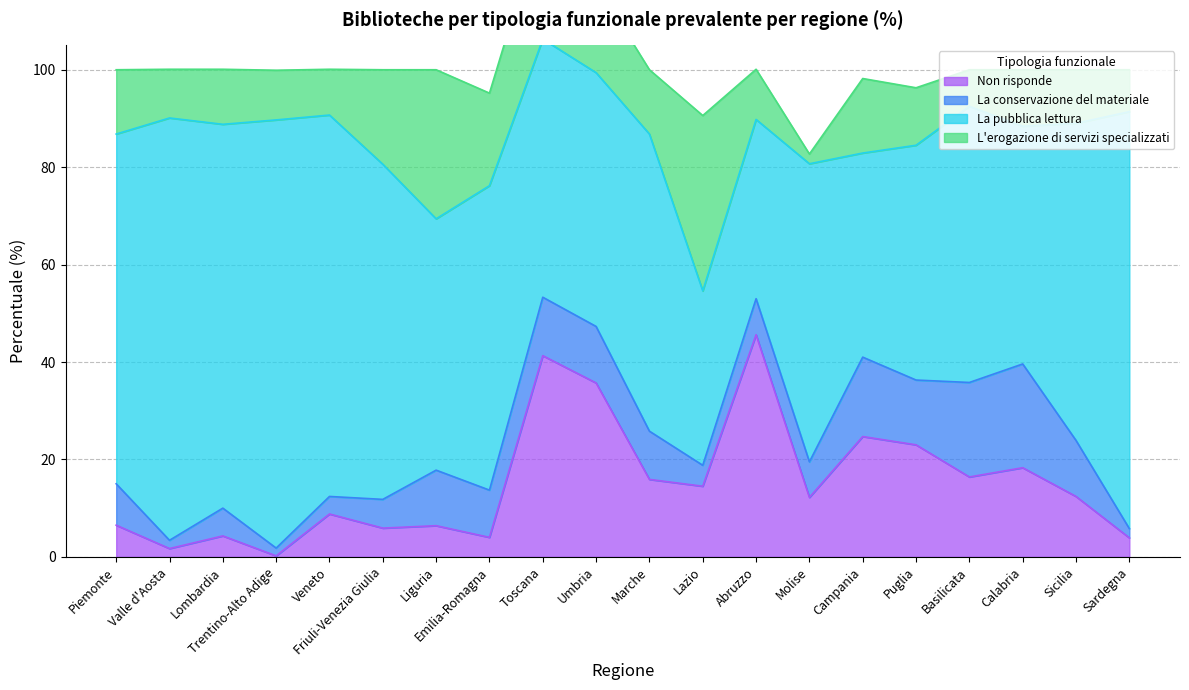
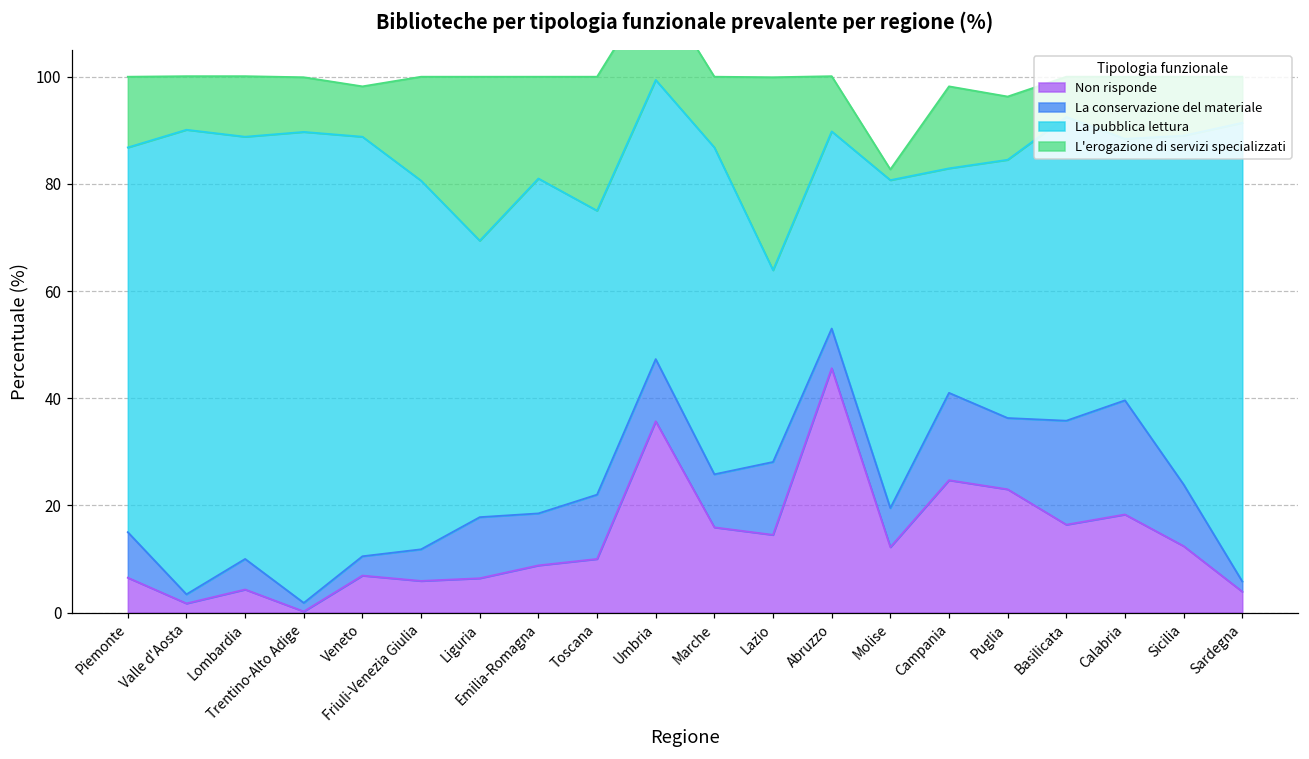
  {
    "Non risponde": {
      "Piemonte": 7,
      "Valle d'Aosta": 2,
      "Lombardia": 4,
      "Trentino-Alto Adige": 0,
-     "Veneto": 9,
+     "Veneto": 7,
      "Friuli-Venezia Giulia": 6,
      "Liguria": 6,
-     "Emilia-Romagna": 4,
-     "Toscana": 41,
+     "Emilia-Romagna": 9,
+     "Toscana": 10,
      "Umbria": 36,
      "Marche": 16,
      "Lazio": 15,
      "Abruzzo": 46,
      "Molise": 12,
      "Campania": 25,
      "Puglia": 23,
      "Basilicata": 16,
      "Calabria": 18,
      "Sicilia": 12,
      "Sardegna": 4
    },
    "La conservazione del materiale": {
      "Piemonte": 9,
      "Valle d'Aosta": 2,
      "Lombardia": 6,
      "Trentino-Alto Adige": 2,
      "Veneto": 4,
      "Friuli-Venezia Giulia": 6,
      "Liguria": 11,
      "Emilia-Romagna": 10,
      "Toscana": 12,
      "Umbria": 12,
      "Marche": 10,
-     "Lazio": 4,
+     "Lazio": 14,
      "Abruzzo": 7,
      "Molise": 7,
      "Campania": 16,
      "Puglia": 13,
      "Basilicata": 19,
      "Calabria": 21,
      "Sicilia": 11,
      "Sardegna": 2
    },
    "La pubblica lettura": {
      "Piemonte": 72,
      "Valle d'Aosta": 87,
      "Lombardia": 79,
      "Trentino-Alto Adige": 88,
      "Veneto": 78,
      "Friuli-Venezia Giulia": 69,
      "Liguria": 52,
      "Emilia-Romagna": 63,
      "Umbria": 52,
      "Marche": 61,
      "Lazio": 36,
      "Abruzzo": 37,
      "Molise": 61,
      "Campania": 42,
      "Puglia": 48
    },
    "L'erogazione di servizi specializzati": {
      "Piemonte": 13,
      "Valle d'Aosta": 10,
      "Lombardia": 11,
      "Trentino-Alto Adige": 10,
      "Veneto": 9,
      "Friuli-Venezia Giulia": 19,
      "Liguria": 31,
      "Emilia-Romagna": 19,
      "Marche": 13,
      "Lazio": 36,
      "Abruzzo": 10,
      "Molise": 2,
      "Campania": 15,
      "Puglia": 12
    }
  }
